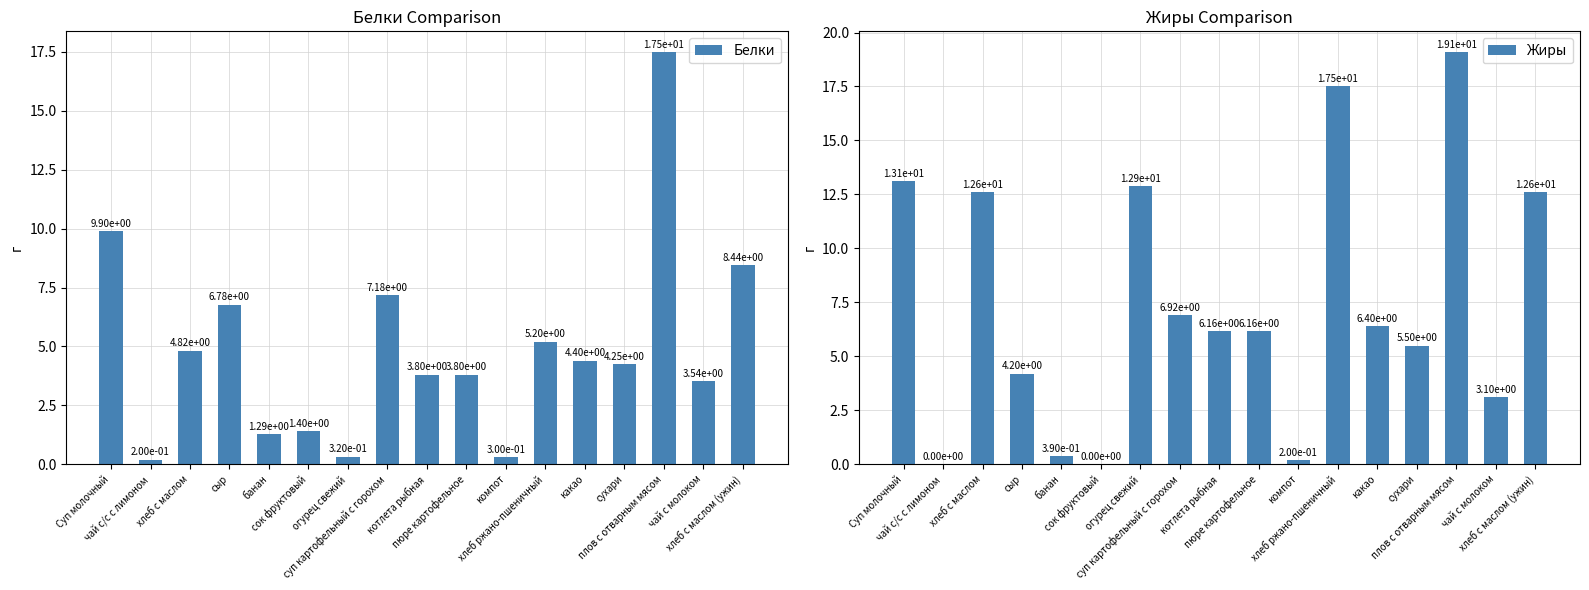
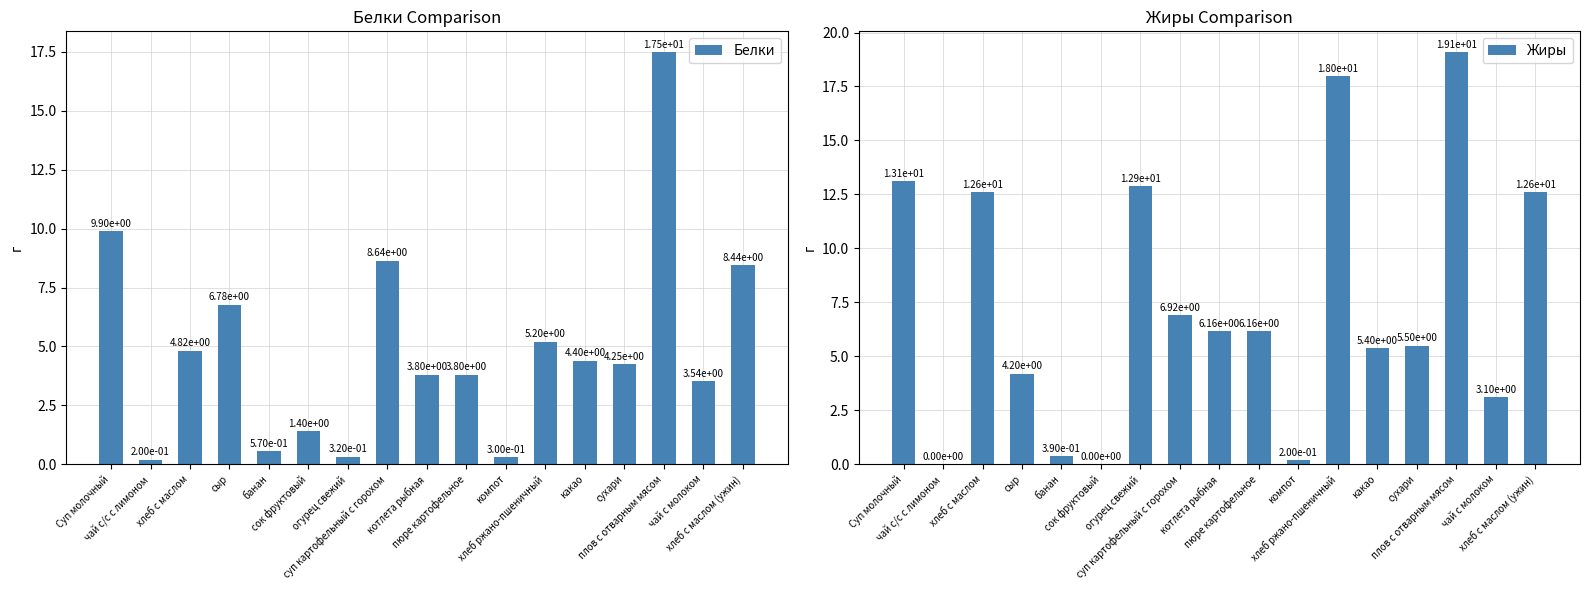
  {
    "Белки Comparison": {
      "Суп молочный": "9.90e+00",
      "чай с/с с лимоном": "2.00e-01",
      "хлеб с маслом": "4.82e+00",
      "сыр": "6.78e+00",
-     "банан": "1.29e+00",
+     "банан": "5.70e-01",
      "сок фруктовый": "1.40e+00",
      "огурец свежий": "3.20e-01",
-     "суп картофельный с горохом": "7.18e+00",
+     "суп картофельный с горохом": "8.64e+00",
      "котлета рыбная": "3.80e+00",
      "пюре картофельное": "3.80e+00",
      "компот": "3.00e-01",
      "хлеб ржано-пшеничный": "5.20e+00",
      "какао": "4.40e+00",
      "сухари": "4.25e+00",
      "плов с отварным мясом": "1.75e+01",
      "чай с молоком": "3.54e+00",
      "хлеб с маслом (ужин)": "8.44e+00"
    },
    "Жиры Comparison": {
      "Суп молочный": "1.31e+01",
      "чай с/с с лимоном": "0.00e+00",
      "хлеб с маслом": "1.26e+01",
      "сыр": "4.20e+00",
      "банан": "3.90e-01",
      "сок фруктовый": "0.00e+00",
      "огурец свежий": "1.29e+01",
      "суп картофельный с горохом": "6.92e+00",
      "котлета рыбная": "6.16e+00",
      "пюре картофельное": "6.16e+00",
      "компот": "2.00e-01",
-     "хлеб ржано-пшеничный": "1.75e+01",
-     "какао": "6.40e+00",
+     "хлеб ржано-пшеничный": "1.80e+01",
+     "какао": "5.40e+00",
      "сухари": "5.50e+00",
      "плов с отварным мясом": "1.91e+01",
      "чай с молоком": "3.10e+00",
      "хлеб с маслом (ужин)": "1.26e+01"
    }
  }
